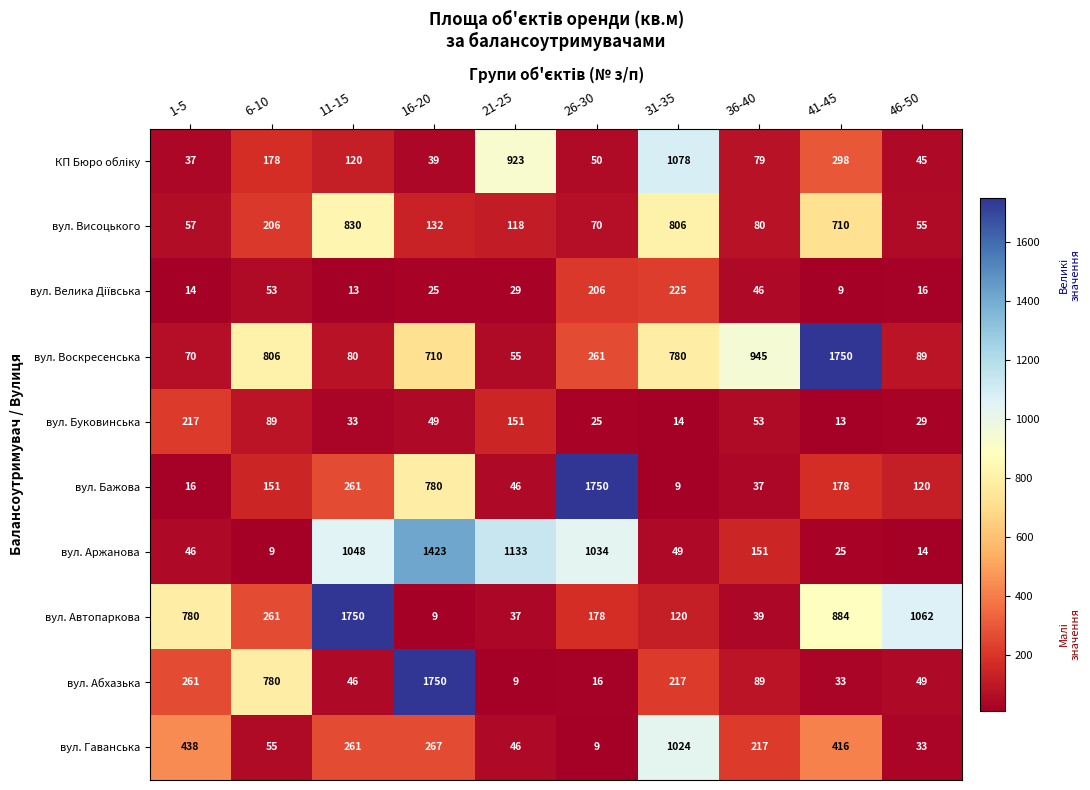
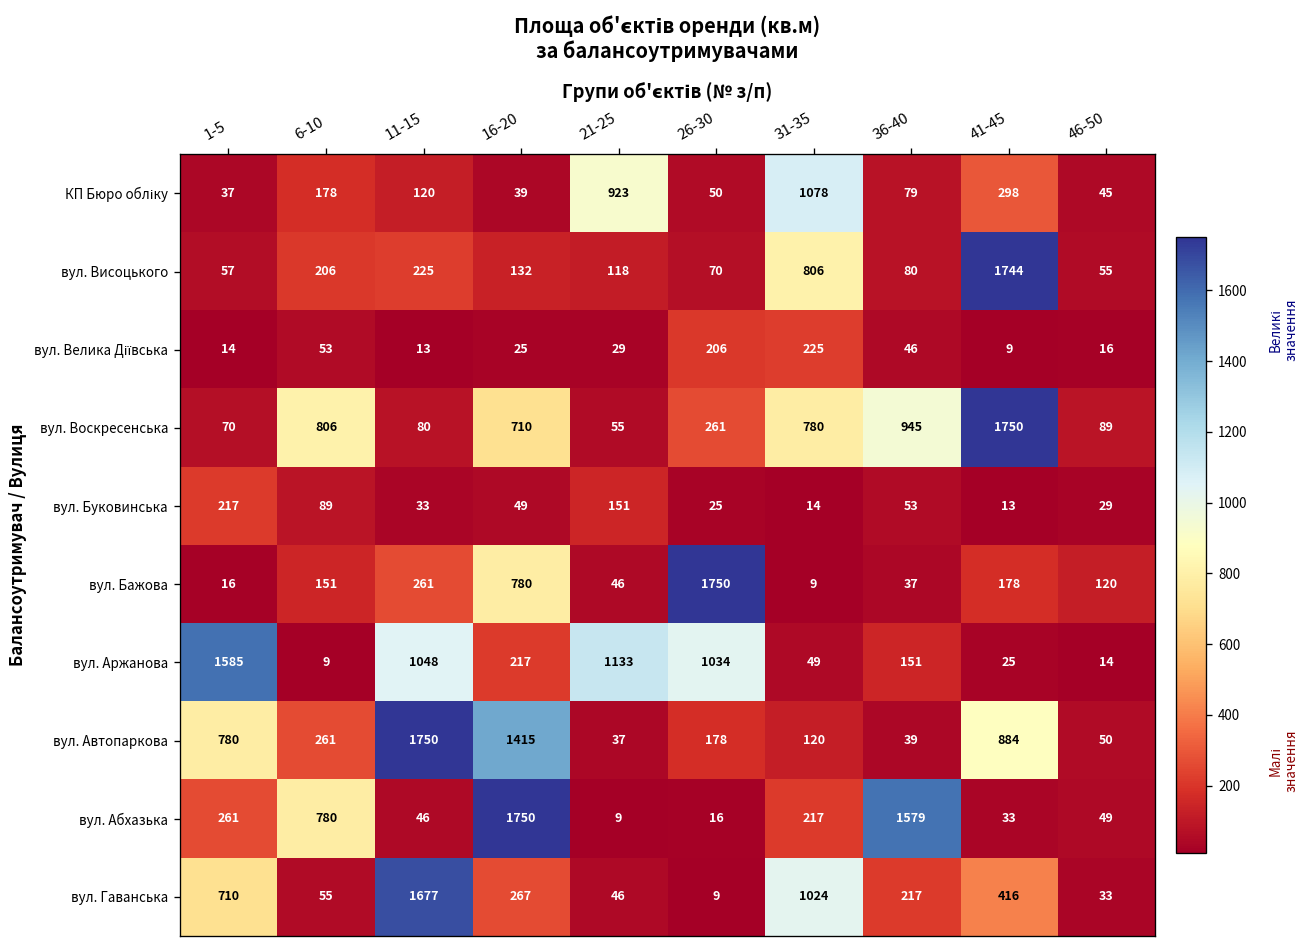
  {
    "КП Бюро обліку": {
      "1-5": 37,
      "6-10": 178,
      "11-15": 120,
      "16-20": 39,
      "21-25": 923,
      "26-30": 50,
      "31-35": 1078,
      "36-40": 79,
      "41-45": 298,
      "46-50": 45
    },
    "вул. Висоцького": {
      "1-5": 57,
      "6-10": 206,
-     "11-15": 830,
+     "11-15": 225,
      "16-20": 132,
      "21-25": 118,
      "26-30": 70,
      "31-35": 806,
      "36-40": 80,
-     "41-45": 710,
+     "41-45": 1744,
      "46-50": 55
    },
    "вул. Велика Діївська": {
      "1-5": 14,
      "6-10": 53,
      "11-15": 13,
      "16-20": 25,
      "21-25": 29,
      "26-30": 206,
      "31-35": 225,
      "36-40": 46,
      "41-45": 9,
      "46-50": 16
    },
    "вул. Воскресенська": {
      "1-5": 70,
      "6-10": 806,
      "11-15": 80,
      "16-20": 710,
      "21-25": 55,
      "26-30": 261,
      "31-35": 780,
      "36-40": 945,
      "41-45": 1750,
      "46-50": 89
    },
    "вул. Буковинська": {
      "1-5": 217,
      "6-10": 89,
      "11-15": 33,
      "16-20": 49,
      "21-25": 151,
      "26-30": 25,
      "31-35": 14,
      "36-40": 53,
      "41-45": 13,
      "46-50": 29
    },
    "вул. Бажова": {
      "1-5": 16,
      "6-10": 151,
      "11-15": 261,
      "16-20": 780,
      "21-25": 46,
      "26-30": 1750,
      "31-35": 9,
      "36-40": 37,
      "41-45": 178,
      "46-50": 120
    },
    "вул. Аржанова": {
-     "1-5": 46,
+     "1-5": 1585,
      "6-10": 9,
      "11-15": 1048,
-     "16-20": 1423,
+     "16-20": 217,
      "21-25": 1133,
      "26-30": 1034,
      "31-35": 49,
      "36-40": 151,
      "41-45": 25,
      "46-50": 14
    },
    "вул. Автопаркова": {
      "1-5": 780,
      "6-10": 261,
      "11-15": 1750,
-     "16-20": 9,
+     "16-20": 1415,
      "21-25": 37,
      "26-30": 178,
      "31-35": 120,
      "36-40": 39,
      "41-45": 884,
-     "46-50": 1062
+     "46-50": 50
    },
    "вул. Абхазька": {
      "1-5": 261,
      "6-10": 780,
      "11-15": 46,
      "16-20": 1750,
      "21-25": 9,
      "26-30": 16,
      "31-35": 217,
-     "36-40": 89,
+     "36-40": 1579,
      "41-45": 33,
      "46-50": 49
    },
    "вул. Гаванська": {
-     "1-5": 438,
+     "1-5": 710,
      "6-10": 55,
-     "11-15": 261,
+     "11-15": 1677,
      "16-20": 267,
      "21-25": 46,
      "26-30": 9,
      "31-35": 1024,
      "36-40": 217,
      "41-45": 416,
      "46-50": 33
    }
  }
